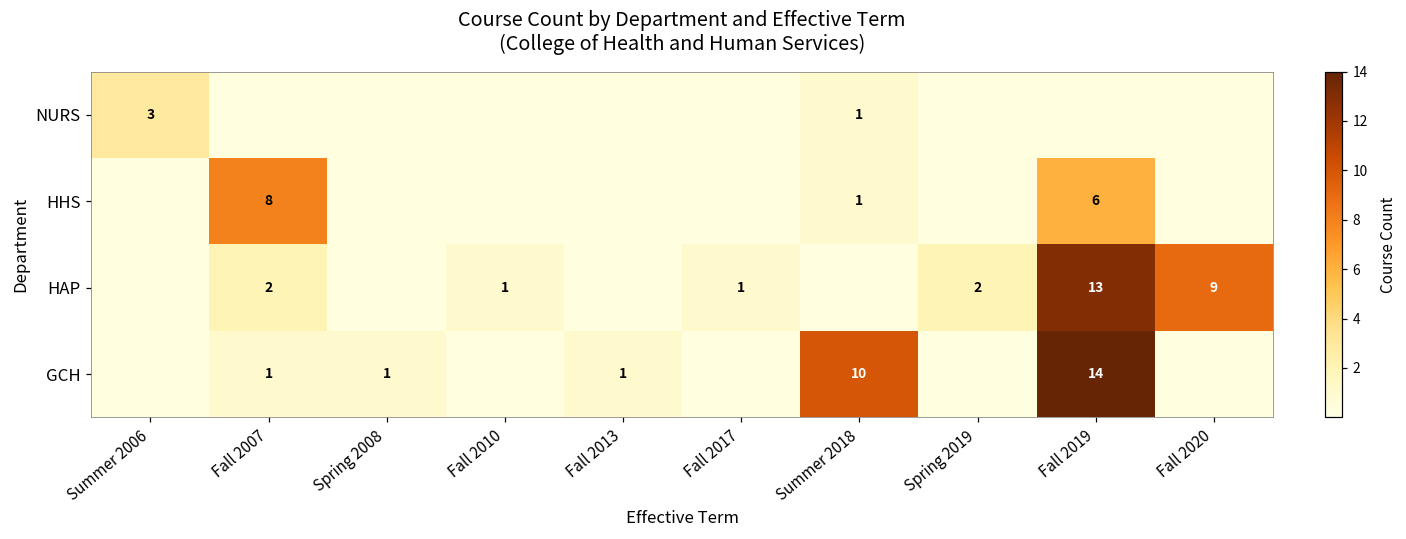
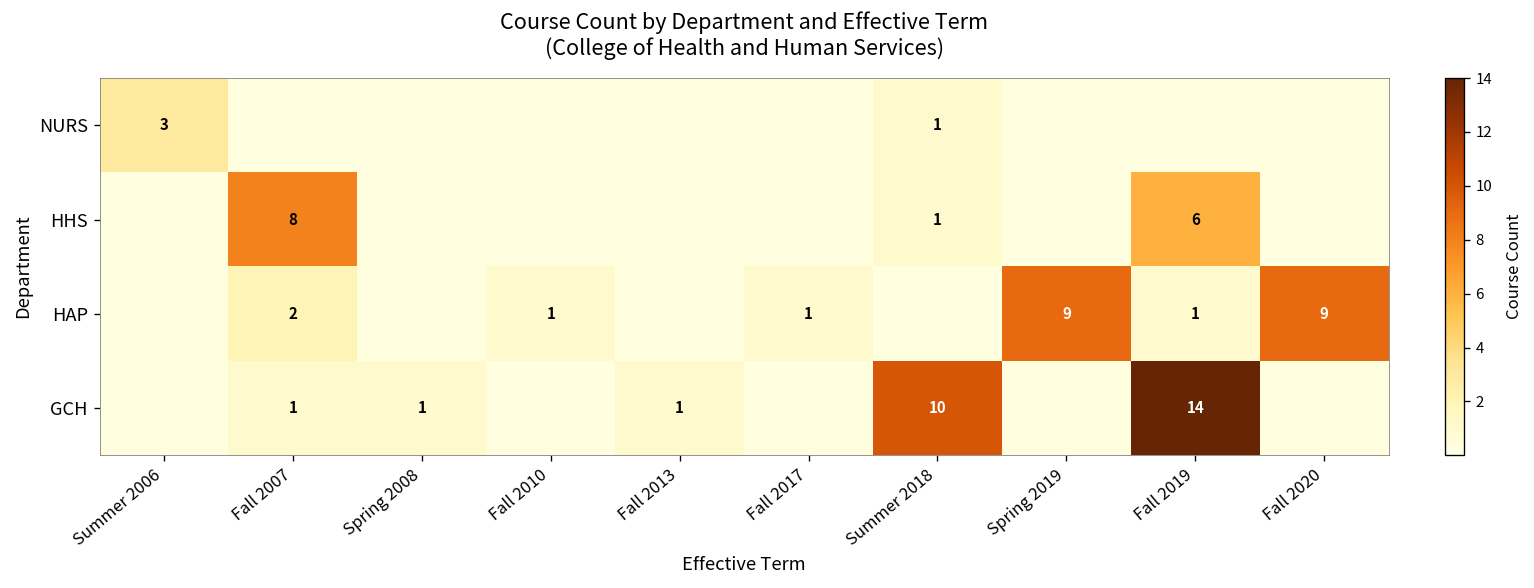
  {
    "NURS": {
      "Summer 2006": 3,
      "Summer 2018": 1
    },
    "HHS": {
      "Fall 2007": 8,
      "Summer 2018": 1,
      "Fall 2019": 6
    },
    "HAP": {
      "Fall 2007": 2,
      "Fall 2010": 1,
      "Fall 2017": 1,
-     "Spring 2019": 2,
-     "Fall 2019": 13,
+     "Spring 2019": 9,
+     "Fall 2019": 1,
      "Fall 2020": 9
    },
    "GCH": {
      "Fall 2007": 1,
      "Spring 2008": 1,
      "Fall 2013": 1,
      "Summer 2018": 10,
      "Fall 2019": 14
    }
  }
